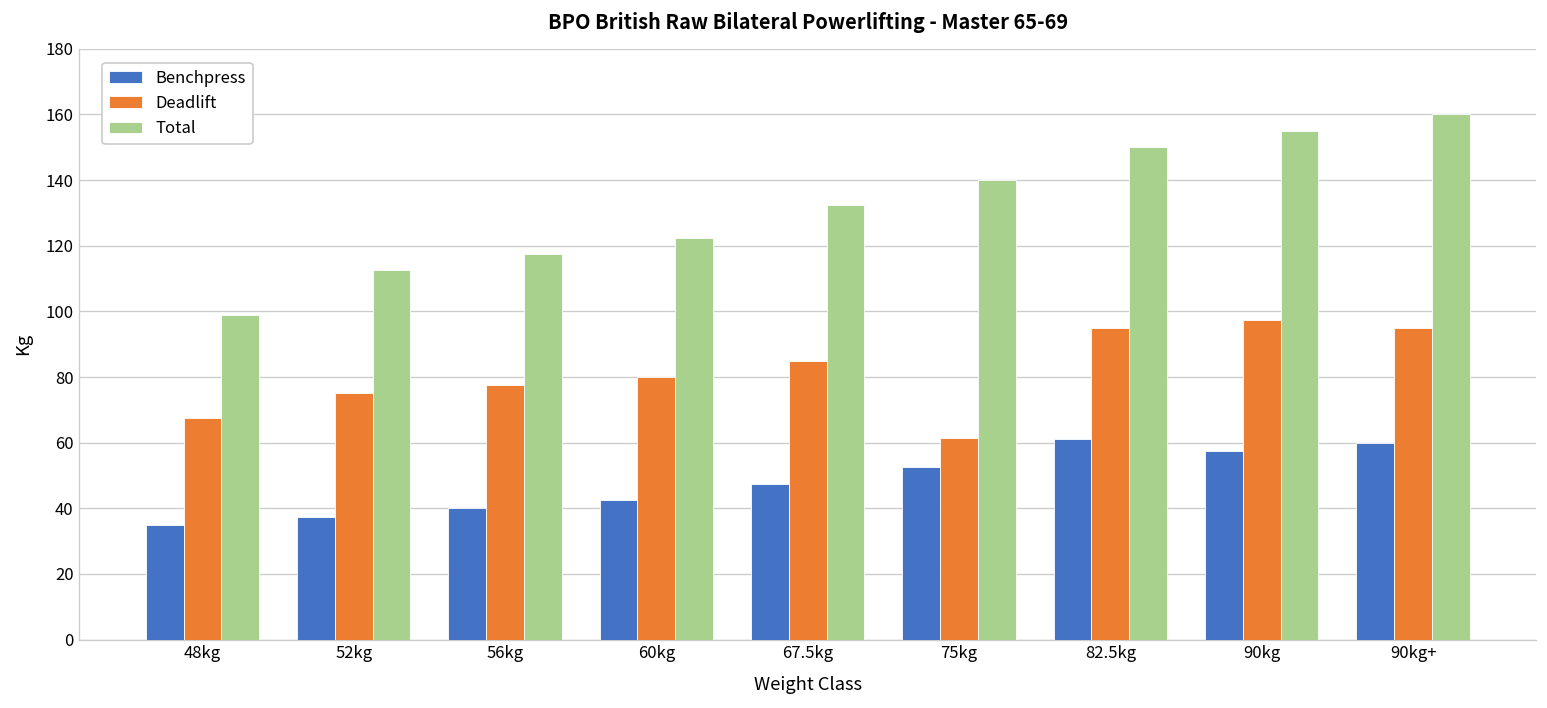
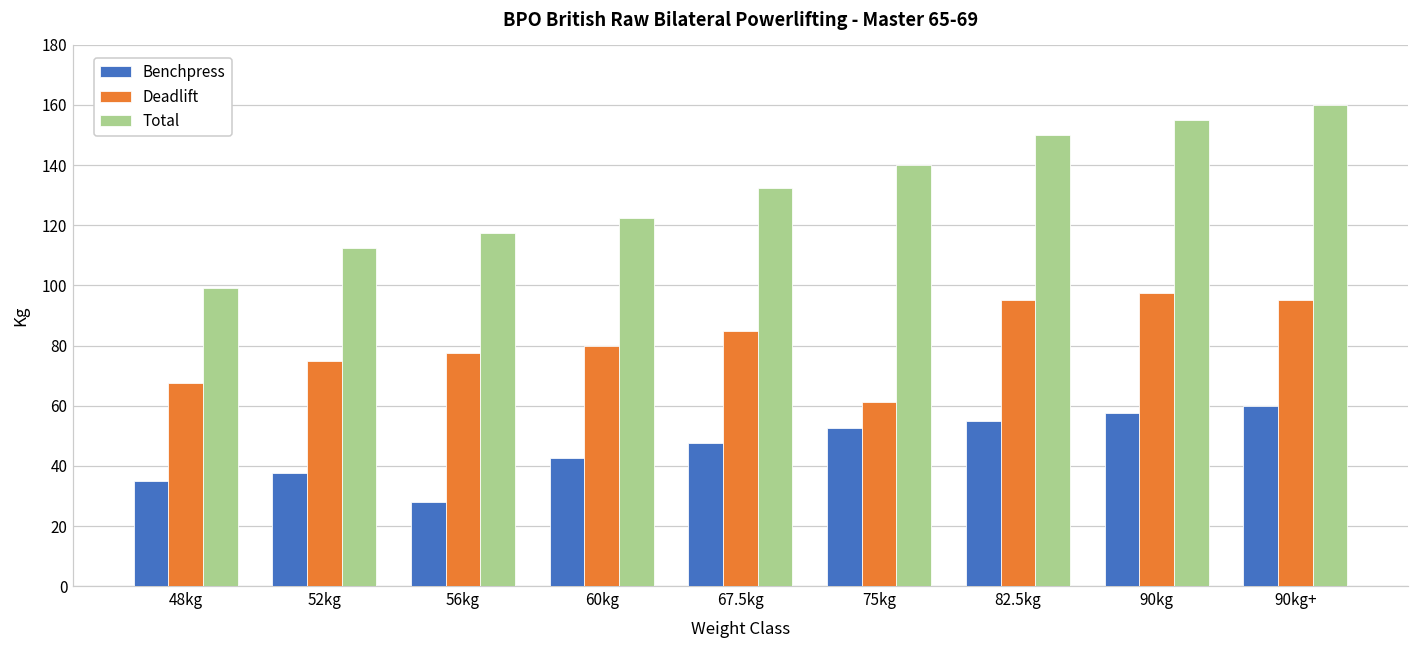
  {
    "Benchpress": {
      "48kg": 35,
      "52kg": 38,
-     "56kg": 40,
+     "56kg": 28,
      "60kg": 43,
      "67.5kg": 48,
      "75kg": 53,
-     "82.5kg": 61,
+     "82.5kg": 55,
      "90kg": 58,
      "90kg+": 60
    },
    "Deadlift": {
      "48kg": 68,
      "52kg": 75,
      "56kg": 78,
      "60kg": 80,
      "67.5kg": 85,
      "75kg": 61,
      "82.5kg": 95,
      "90kg": 98,
      "90kg+": 95
    },
    "Total": {
      "48kg": 99,
      "52kg": 113,
      "56kg": 118,
      "60kg": 123,
      "67.5kg": 133,
      "75kg": 140,
      "82.5kg": 150,
      "90kg": 155,
      "90kg+": 160
    }
  }
